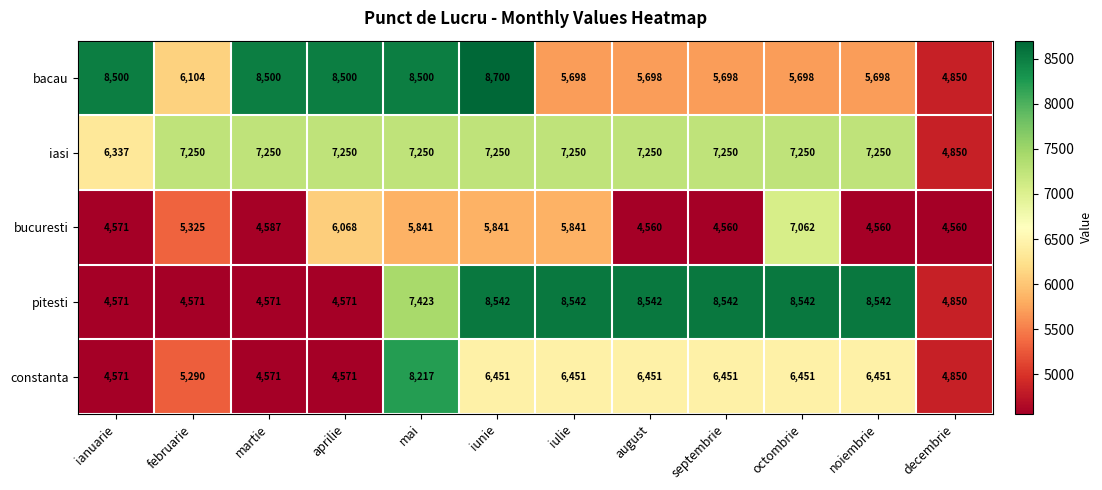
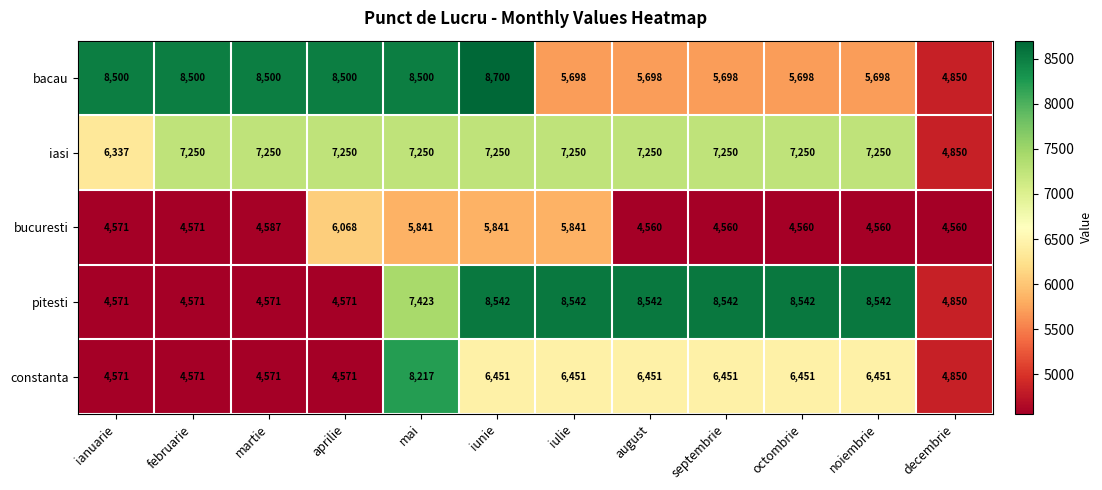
  {
    "bacau": {
      "ianuarie": "8,500",
-     "februarie": "6,104",
+     "februarie": "8,500",
      "martie": "8,500",
      "aprilie": "8,500",
      "mai": "8,500",
      "iunie": "8,700",
      "iulie": "5,698",
      "august": "5,698",
      "septembrie": "5,698",
      "octombrie": "5,698",
      "noiembrie": "5,698",
      "decembrie": "4,850"
    },
    "iasi": {
      "ianuarie": "6,337",
      "februarie": "7,250",
      "martie": "7,250",
      "aprilie": "7,250",
      "mai": "7,250",
      "iunie": "7,250",
      "iulie": "7,250",
      "august": "7,250",
      "septembrie": "7,250",
      "octombrie": "7,250",
      "noiembrie": "7,250",
      "decembrie": "4,850"
    },
    "bucuresti": {
      "ianuarie": "4,571",
-     "februarie": "5,325",
+     "februarie": "4,571",
      "martie": "4,587",
      "aprilie": "6,068",
      "mai": "5,841",
      "iunie": "5,841",
      "iulie": "5,841",
      "august": "4,560",
      "septembrie": "4,560",
-     "octombrie": "7,062",
+     "octombrie": "4,560",
      "noiembrie": "4,560",
      "decembrie": "4,560"
    },
    "pitesti": {
      "ianuarie": "4,571",
      "februarie": "4,571",
      "martie": "4,571",
      "aprilie": "4,571",
      "mai": "7,423",
      "iunie": "8,542",
      "iulie": "8,542",
      "august": "8,542",
      "septembrie": "8,542",
      "octombrie": "8,542",
      "noiembrie": "8,542",
      "decembrie": "4,850"
    },
    "constanta": {
      "ianuarie": "4,571",
-     "februarie": "5,290",
+     "februarie": "4,571",
      "martie": "4,571",
      "aprilie": "4,571",
      "mai": "8,217",
      "iunie": "6,451",
      "iulie": "6,451",
      "august": "6,451",
      "septembrie": "6,451",
      "octombrie": "6,451",
      "noiembrie": "6,451",
      "decembrie": "4,850"
    }
  }
